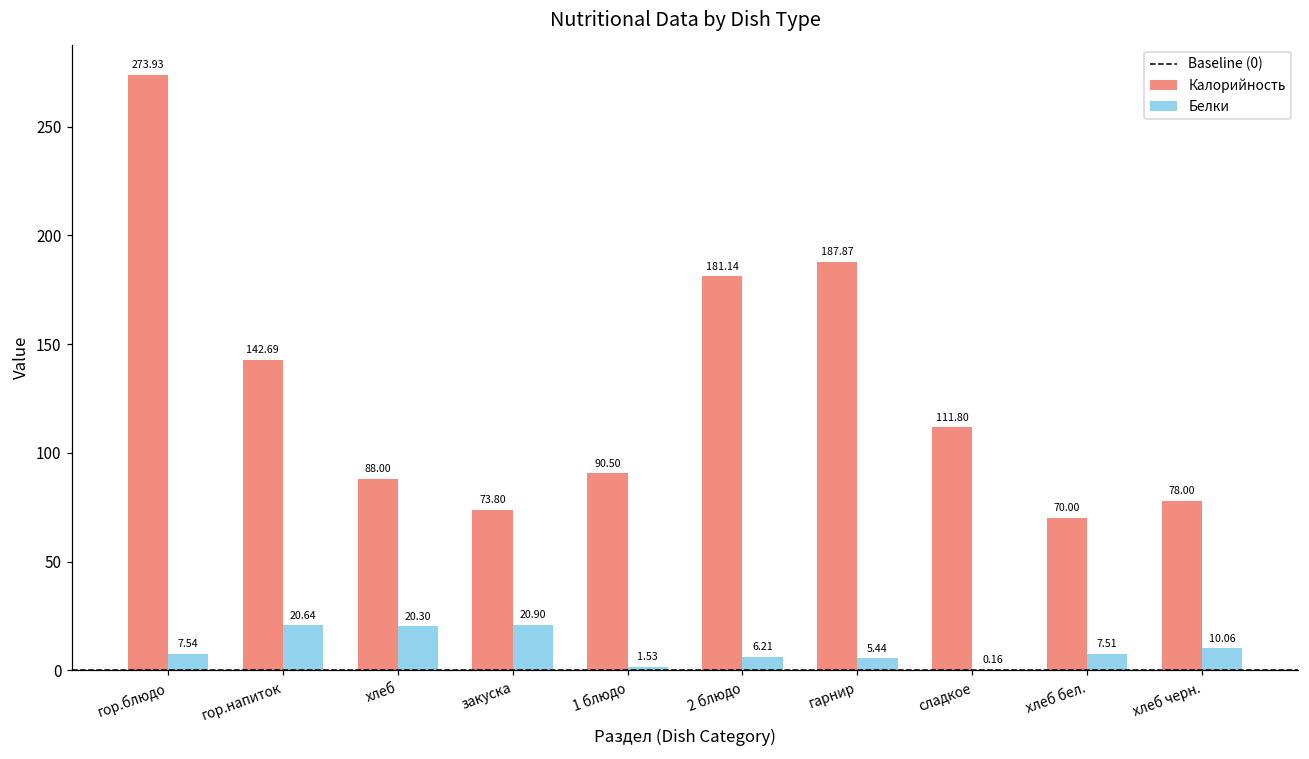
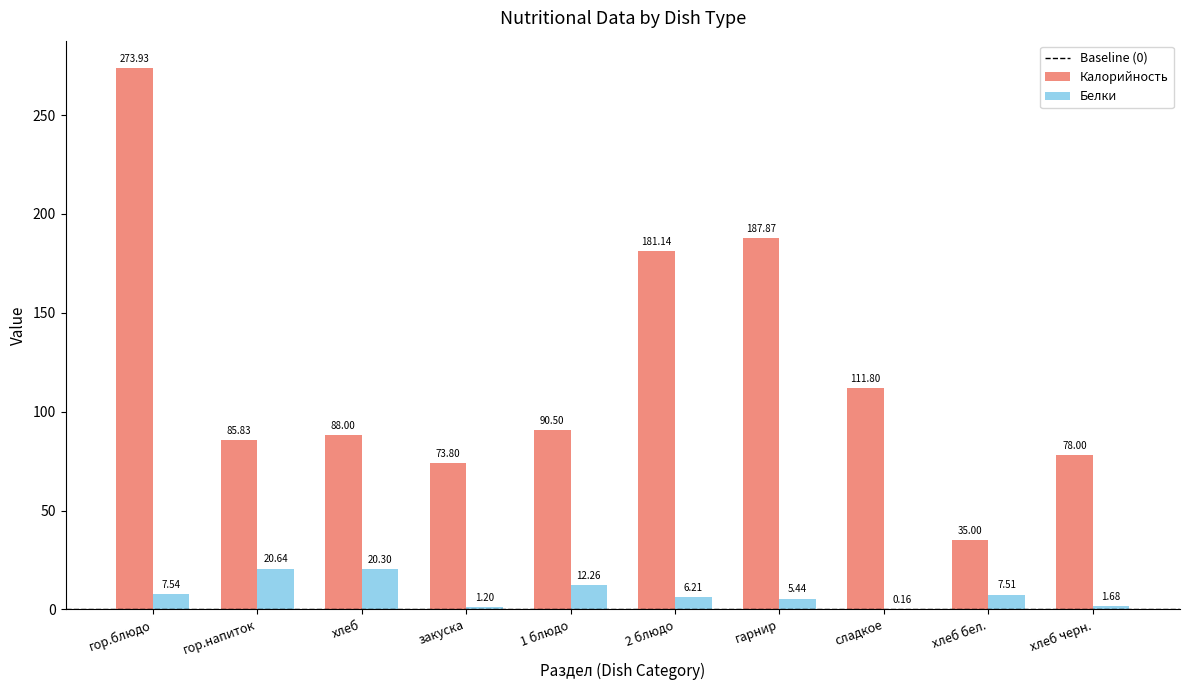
  {
    "Калорийность": {
      "гор.блюдо": 273.93,
-     "гор.напиток": 142.69,
+     "гор.напиток": 85.83,
      "хлеб": 88.00,
      "закуска": 73.80,
      "1 блюдо": 90.50,
      "2 блюдо": 181.14,
      "гарнир": 187.87,
      "сладкое": 111.80,
-     "хлеб бел.": 70.00,
+     "хлеб бел.": 35.00,
      "хлеб черн.": 78.00
    },
    "Белки": {
      "гор.блюдо": 7.54,
      "гор.напиток": 20.64,
      "хлеб": 20.30,
-     "закуска": 20.90,
-     "1 блюдо": 1.53,
+     "закуска": 1.20,
+     "1 блюдо": 12.26,
      "2 блюдо": 6.21,
      "гарнир": 5.44,
      "сладкое": 0.16,
      "хлеб бел.": 7.51,
-     "хлеб черн.": 10.06
+     "хлеб черн.": 1.68
    }
  }
